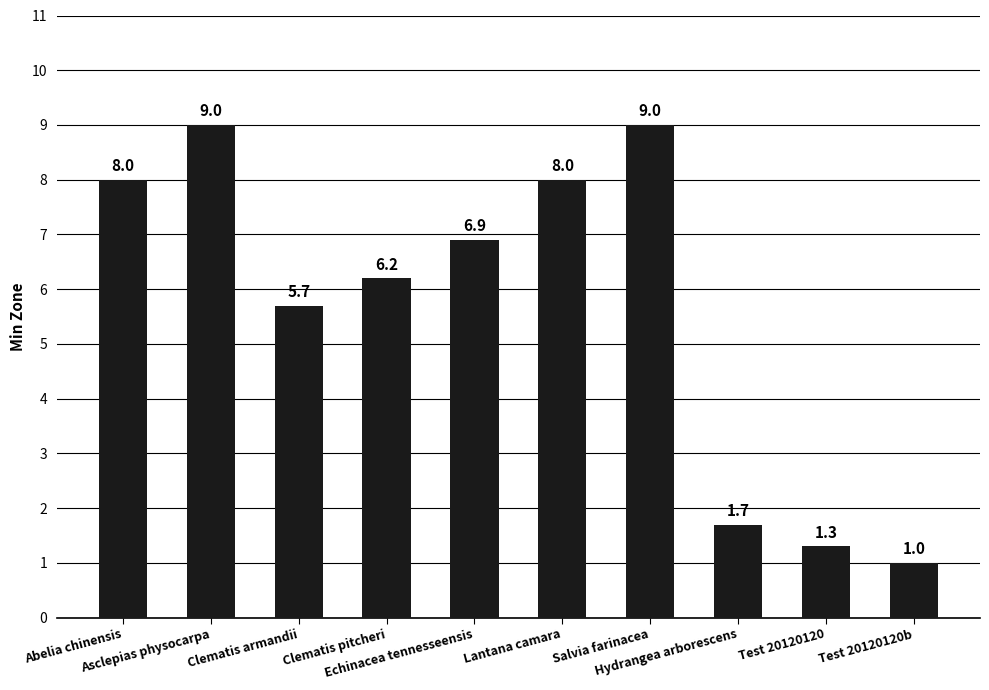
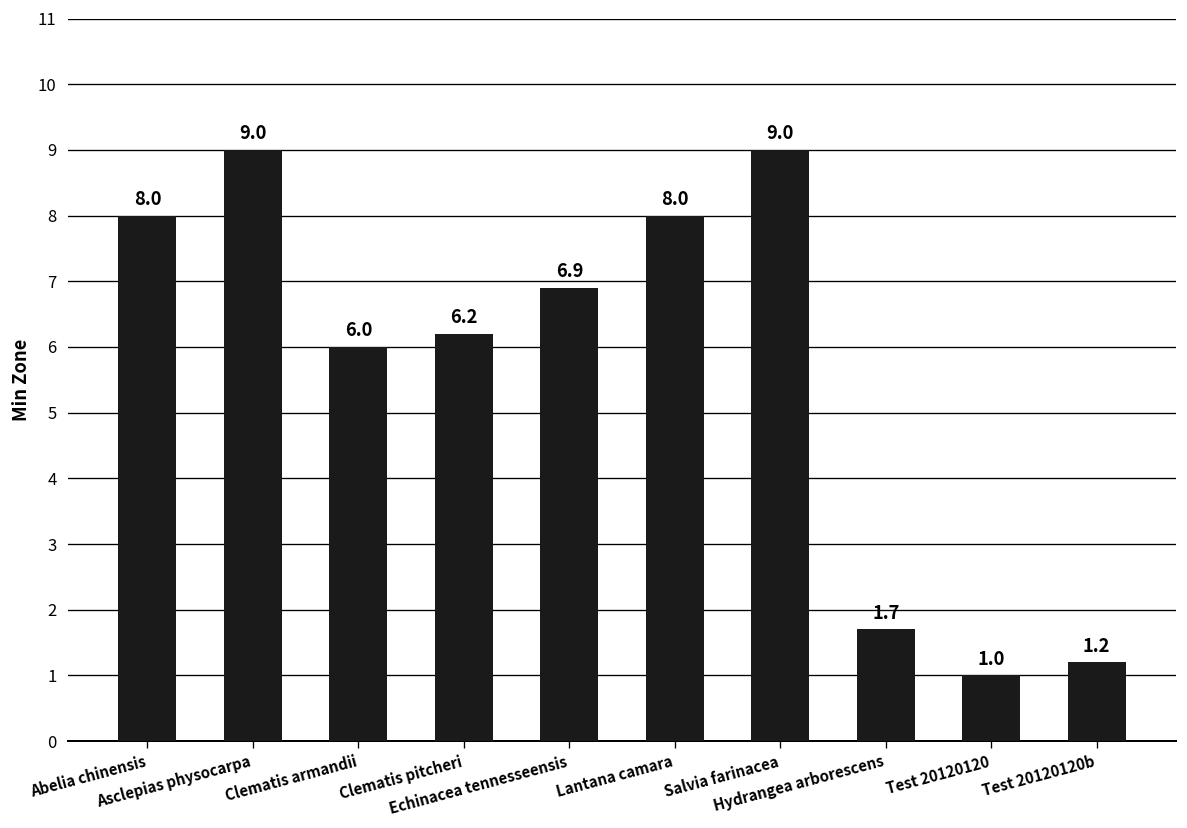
  {
    "Abelia chinensis": 8.0,
    "Asclepias physocarpa": 9.0,
-   "Clematis armandii": 5.7,
+   "Clematis armandii": 6.0,
    "Clematis pitcheri": 6.2,
    "Echinacea tennesseensis": 6.9,
    "Lantana camara": 8.0,
    "Salvia farinacea": 9.0,
    "Hydrangea arborescens": 1.7,
-   "Test 20120120": 1.3,
-   "Test 20120120b": 1.0
+   "Test 20120120": 1.0,
+   "Test 20120120b": 1.2
  }
